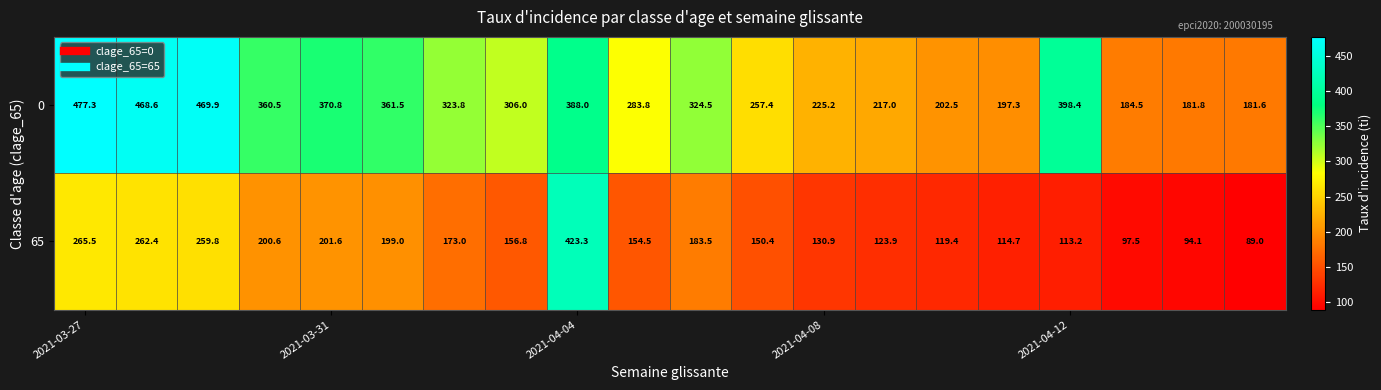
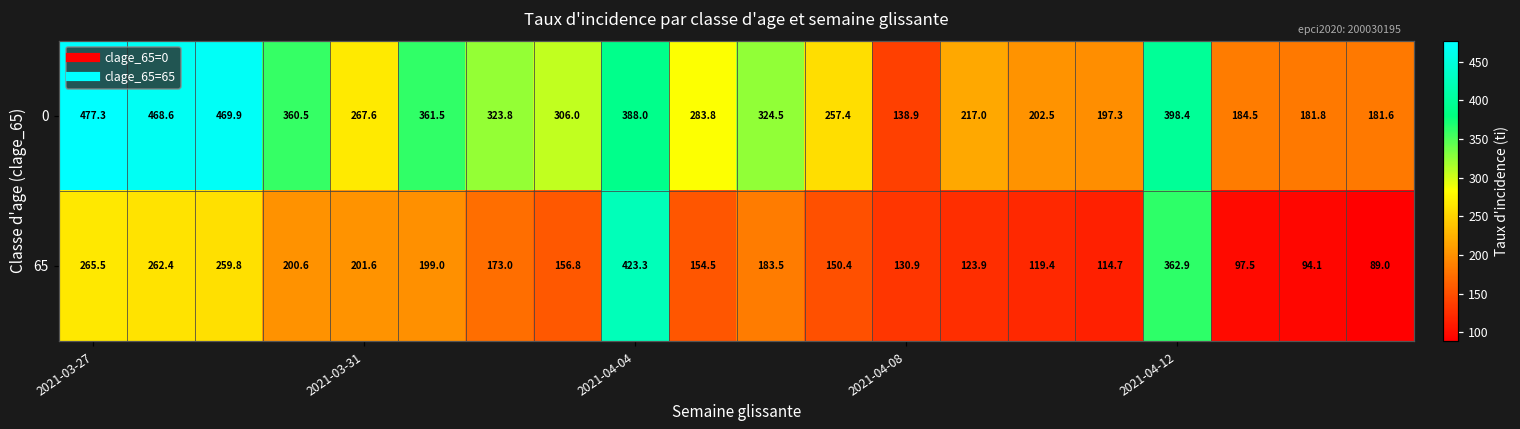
  {
    "0": {
      "2021-03-27": 477.3,
-     "2021-03-31": 370.8,
+     "2021-03-31": 267.6,
      "2021-04-04": 388.0,
-     "2021-04-08": 225.2,
+     "2021-04-08": 138.9,
      "2021-04-12": 398.4
    },
    "65": {
      "2021-03-27": 265.5,
      "2021-03-31": 201.6,
      "2021-04-04": 423.3,
      "2021-04-08": 130.9,
-     "2021-04-12": 113.2
+     "2021-04-12": 362.9
    }
  }
